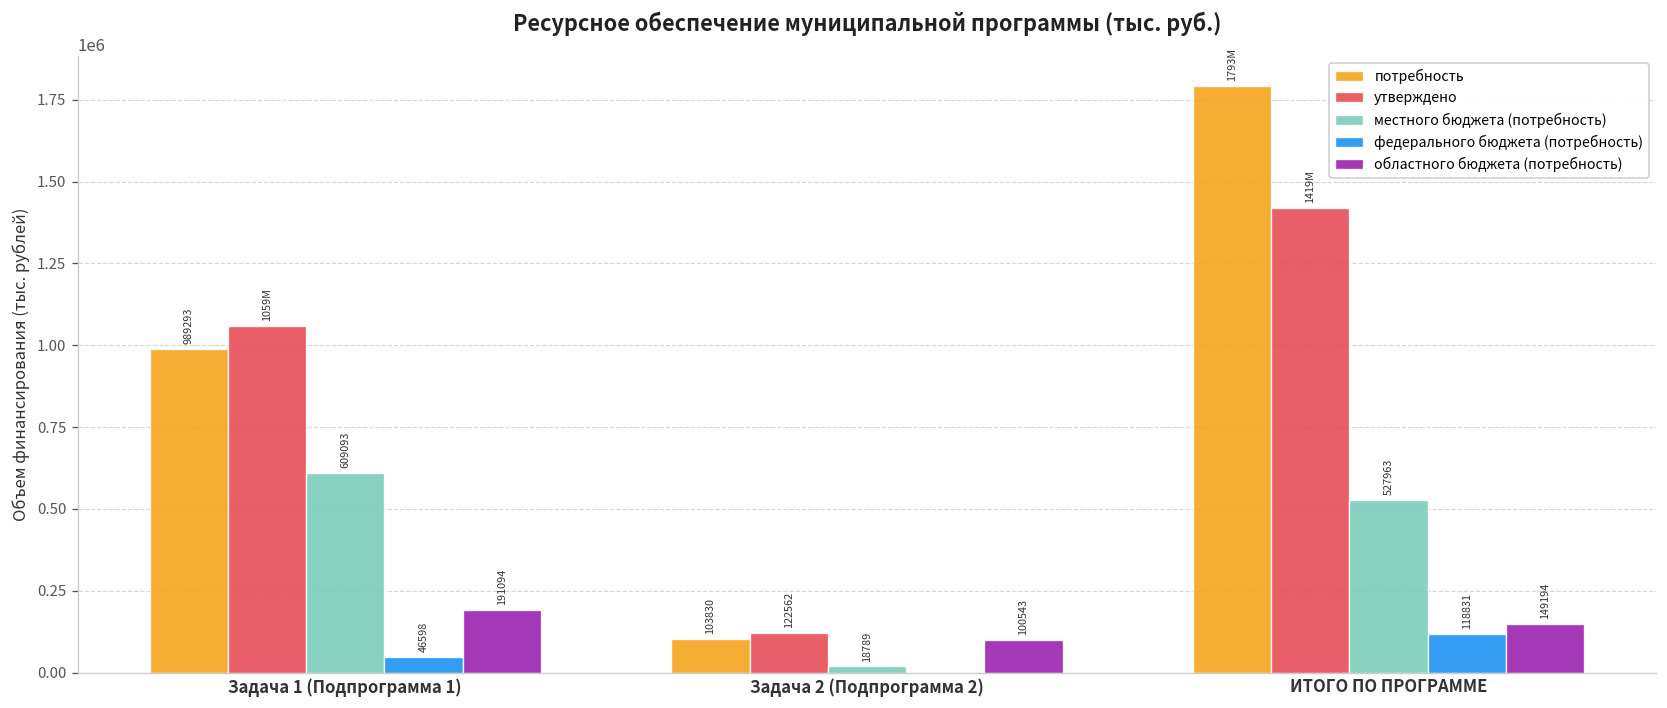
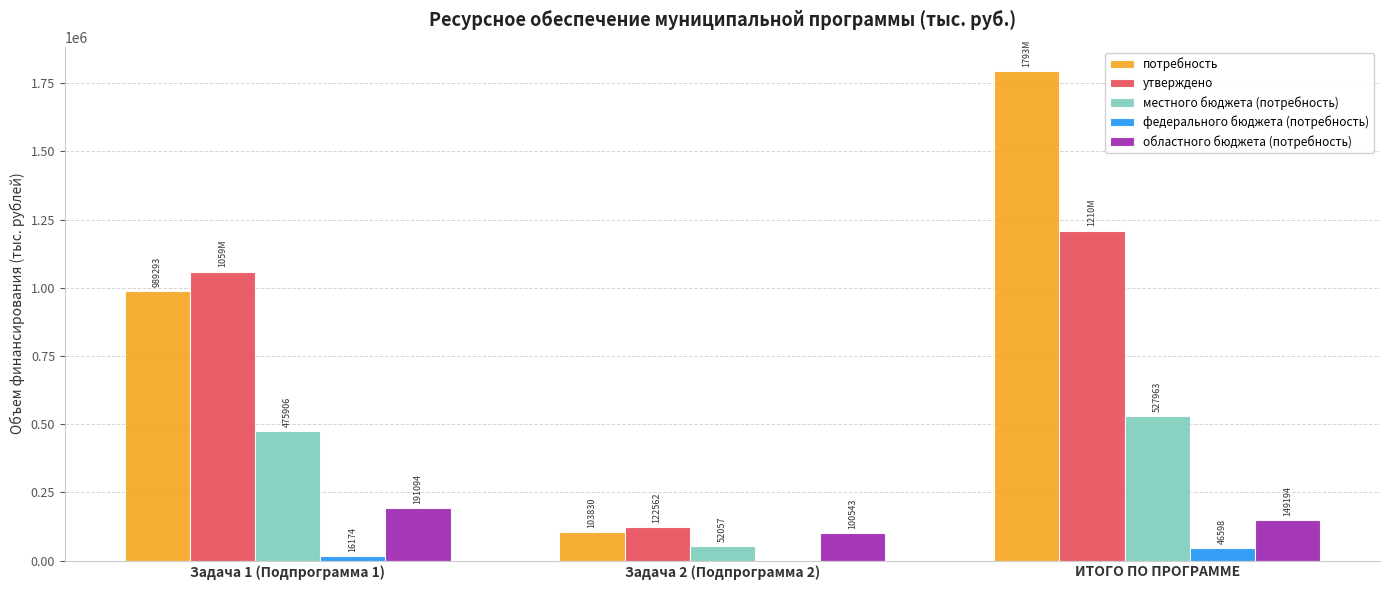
  {
    "потребность": {
      "Задача 1 (Подпрограмма 1)": "989293",
      "Задача 2 (Подпрограмма 2)": "103830",
      "ИТОГО ПО ПРОГРАММЕ": "1793M"
    },
    "утверждено": {
      "Задача 1 (Подпрограмма 1)": "1059M",
      "Задача 2 (Подпрограмма 2)": "122562",
-     "ИТОГО ПО ПРОГРАММЕ": "1419M"
+     "ИТОГО ПО ПРОГРАММЕ": "1210M"
    },
    "местного бюджета (потребность)": {
-     "Задача 1 (Подпрограмма 1)": "609093",
-     "Задача 2 (Подпрограмма 2)": "18789",
+     "Задача 1 (Подпрограмма 1)": "475906",
+     "Задача 2 (Подпрограмма 2)": "52057",
      "ИТОГО ПО ПРОГРАММЕ": "527963"
    },
    "федерального бюджета (потребность)": {
-     "Задача 1 (Подпрограмма 1)": "46598",
-     "ИТОГО ПО ПРОГРАММЕ": "118831"
+     "Задача 1 (Подпрограмма 1)": "16174",
+     "ИТОГО ПО ПРОГРАММЕ": "46598"
    },
    "областного бюджета (потребность)": {
      "Задача 1 (Подпрограмма 1)": "191094",
      "Задача 2 (Подпрограмма 2)": "100543",
      "ИТОГО ПО ПРОГРАММЕ": "149194"
    }
  }
